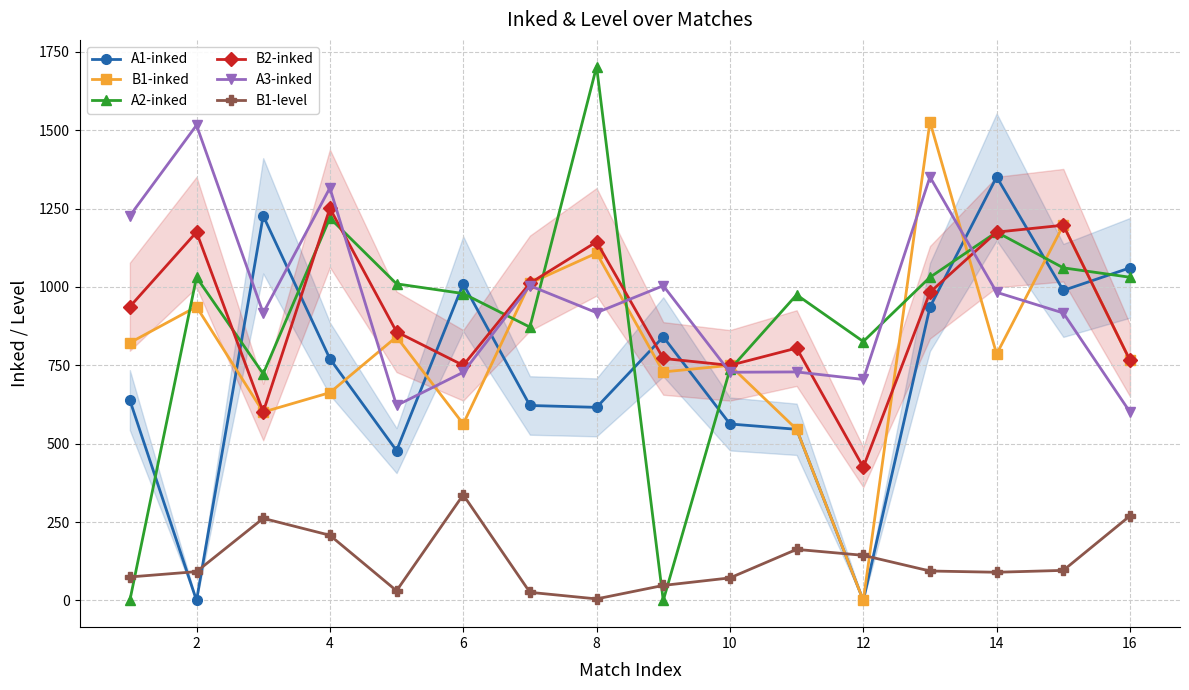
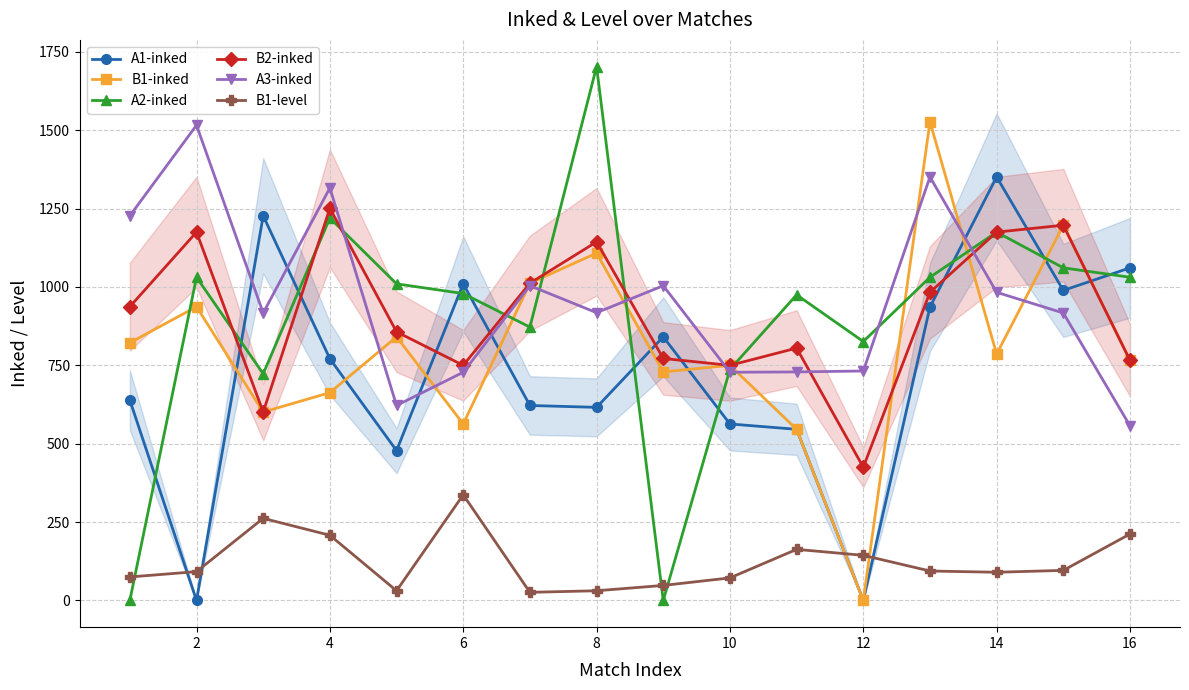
  {
    "B1-inked": {
      "2": 940,
      "4": 660,
      "6": 560,
      "8": 1110,
      "14": 790
    },
    "A2-inked": {
      "2": 1030,
      "4": 1220,
      "6": 980,
      "8": 1700,
      "10": 740,
      "12": 830,
      "16": 1030
    },
    "A3-inked": {
      "2": 1520,
      "4": 1320,
      "6": 730,
      "8": 920,
      "10": 730,
-     "12": 710,
+     "12": 730,
      "14": 980,
-     "16": 600
+     "16": 560
    },
    "B1-level": {
      "2": 90,
      "4": 210,
      "6": 340,
-     "8": 10,
+     "8": 30,
      "10": 70,
      "12": 140,
      "14": 90,
-     "16": 270
+     "16": 210
    }
  }
